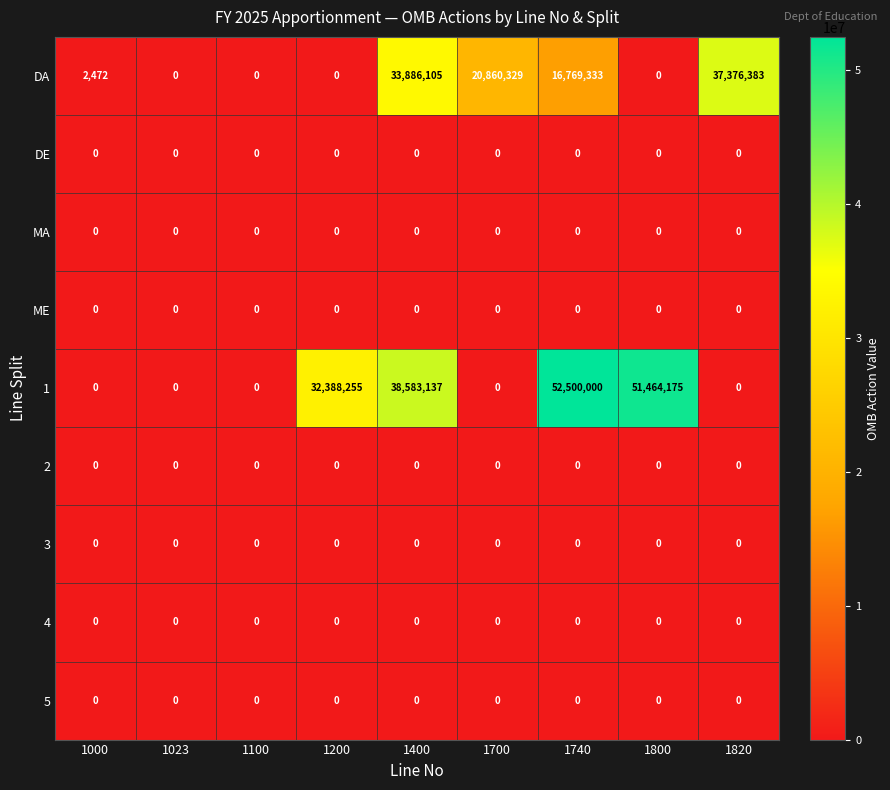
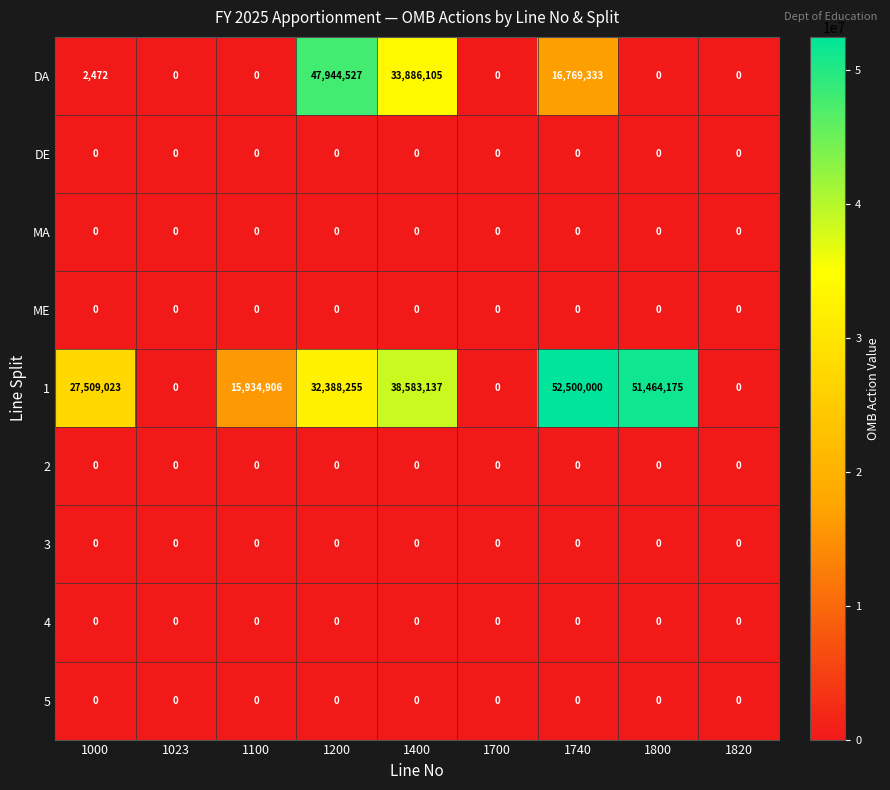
  {
    "DA": {
      "1000": "2,472",
      "1023": "0",
      "1100": "0",
-     "1200": "0",
+     "1200": "47,944,527",
      "1400": "33,886,105",
-     "1700": "20,860,329",
+     "1700": "0",
      "1740": "16,769,333",
      "1800": "0",
-     "1820": "37,376,383"
+     "1820": "0"
    },
    "DE": {
      "1000": "0",
      "1023": "0",
      "1100": "0",
      "1200": "0",
      "1400": "0",
      "1700": "0",
      "1740": "0",
      "1800": "0",
      "1820": "0"
    },
    "MA": {
      "1000": "0",
      "1023": "0",
      "1100": "0",
      "1200": "0",
      "1400": "0",
      "1700": "0",
      "1740": "0",
      "1800": "0",
      "1820": "0"
    },
    "ME": {
      "1000": "0",
      "1023": "0",
      "1100": "0",
      "1200": "0",
      "1400": "0",
      "1700": "0",
      "1740": "0",
      "1800": "0",
      "1820": "0"
    },
    "1": {
-     "1000": "0",
+     "1000": "27,509,023",
      "1023": "0",
-     "1100": "0",
+     "1100": "15,934,906",
      "1200": "32,388,255",
      "1400": "38,583,137",
      "1700": "0",
      "1740": "52,500,000",
      "1800": "51,464,175",
      "1820": "0"
    },
    "2": {
      "1000": "0",
      "1023": "0",
      "1100": "0",
      "1200": "0",
      "1400": "0",
      "1700": "0",
      "1740": "0",
      "1800": "0",
      "1820": "0"
    },
    "3": {
      "1000": "0",
      "1023": "0",
      "1100": "0",
      "1200": "0",
      "1400": "0",
      "1700": "0",
      "1740": "0",
      "1800": "0",
      "1820": "0"
    },
    "4": {
      "1000": "0",
      "1023": "0",
      "1100": "0",
      "1200": "0",
      "1400": "0",
      "1700": "0",
      "1740": "0",
      "1800": "0",
      "1820": "0"
    },
    "5": {
      "1000": "0",
      "1023": "0",
      "1100": "0",
      "1200": "0",
      "1400": "0",
      "1700": "0",
      "1740": "0",
      "1800": "0",
      "1820": "0"
    }
  }
